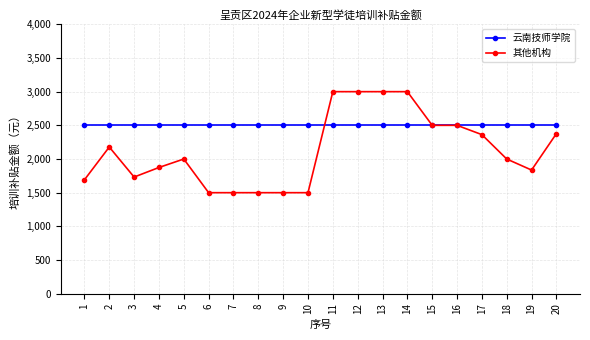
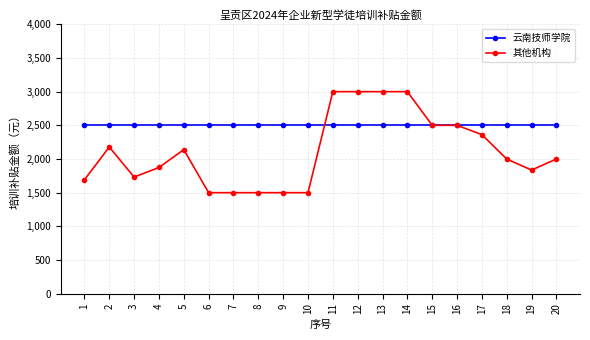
  {
    "云南技师学院": {
      "1": "2,500",
      "2": "2,500",
      "3": "2,500",
      "4": "2,500",
      "5": "2,500",
      "6": "2,500",
      "7": "2,500",
      "8": "2,500",
      "9": "2,500",
      "10": "2,500",
      "11": "2,500",
      "12": "2,500",
      "13": "2,500",
      "14": "2,500",
      "17": "2,500",
      "18": "2,500",
      "19": "2,500",
      "20": "2,500"
    },
    "其他机构": {
      "1": "1,700",
      "2": "2,200",
      "3": "1,700",
      "4": "1,900",
-     "5": "2,000",
+     "5": "2,100",
      "6": "1,500",
      "7": "1,500",
      "8": "1,500",
      "9": "1,500",
      "10": "1,500",
      "11": "3,000",
      "12": "3,000",
      "13": "3,000",
      "14": "3,000",
      "17": "2,400",
      "18": "2,000",
      "19": "1,800",
-     "20": "2,400"
+     "20": "2,000"
    }
  }
